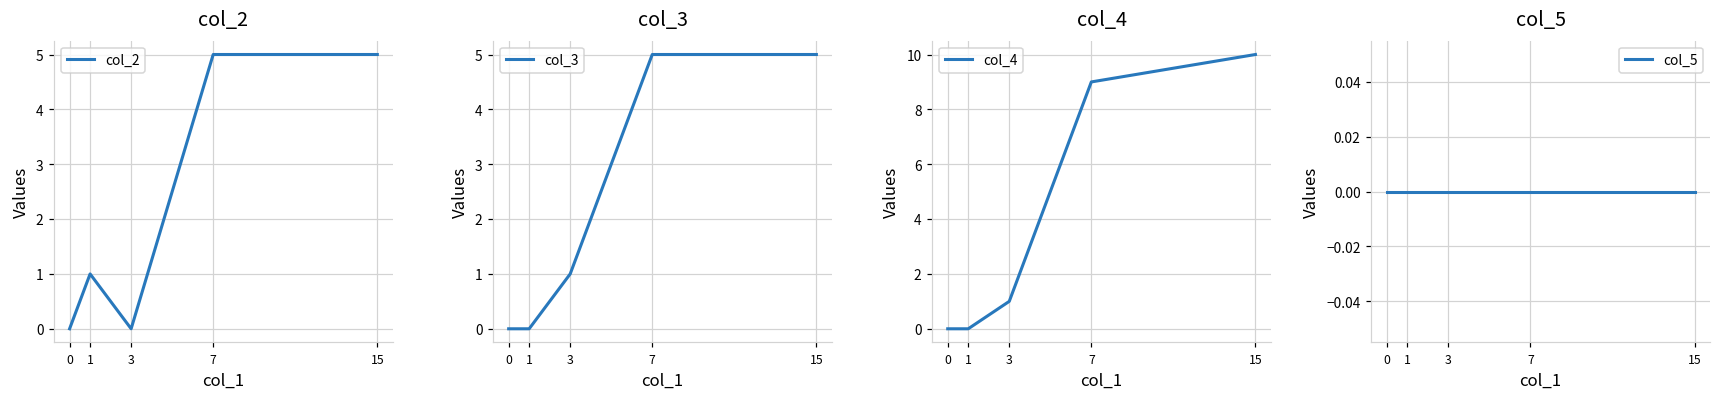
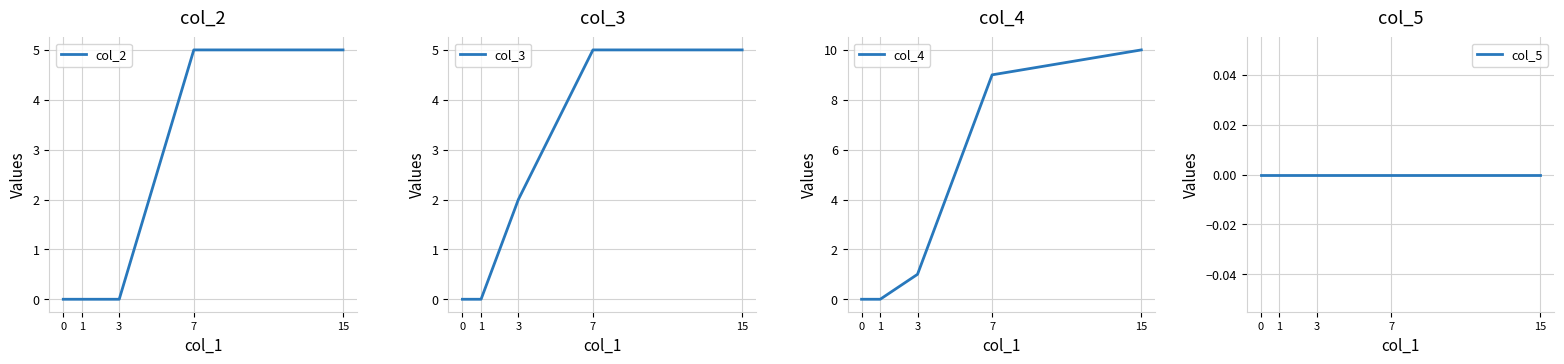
  {
    "col_2": {
      "0": 0,
-     "1": 1,
+     "1": 0,
      "3": 0,
      "7": 5,
      "15": 5
    },
    "col_3": {
      "0": 0,
      "1": 0,
-     "3": 1,
+     "3": 2,
      "7": 5,
      "15": 5
    },
    "col_4": {
      "0": 0.0,
      "1": 0.0,
      "3": 1.0,
      "7": 9.0,
      "15": 10.0
    },
    "col_5": {
      "0": 0.000,
      "1": 0.000,
      "3": 0.000,
      "7": 0.000,
      "15": 0.000
    }
  }
